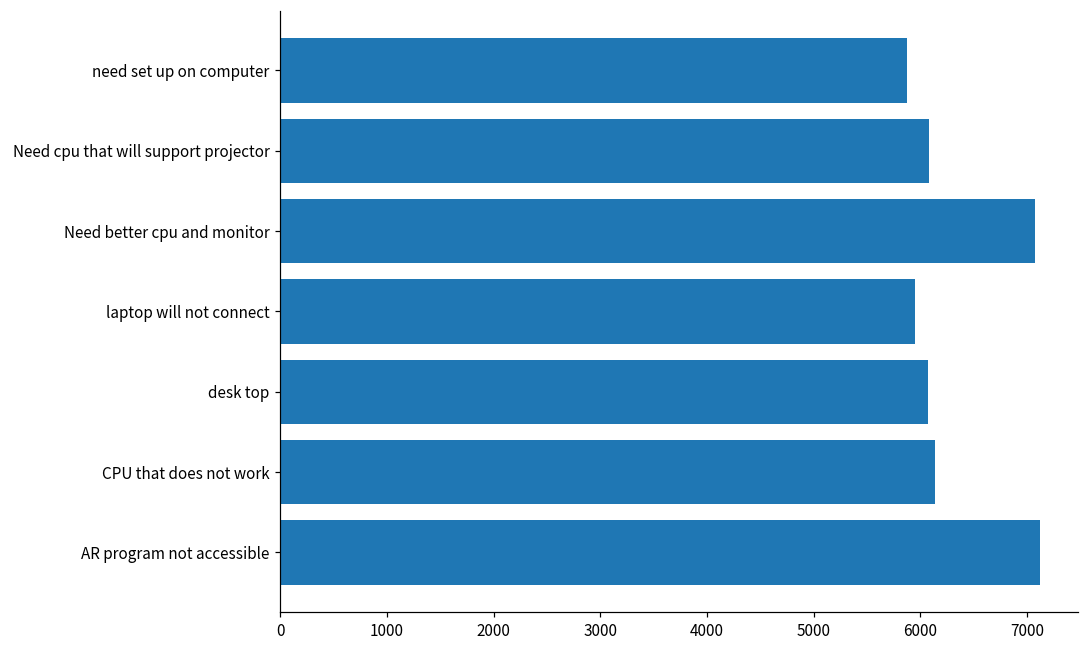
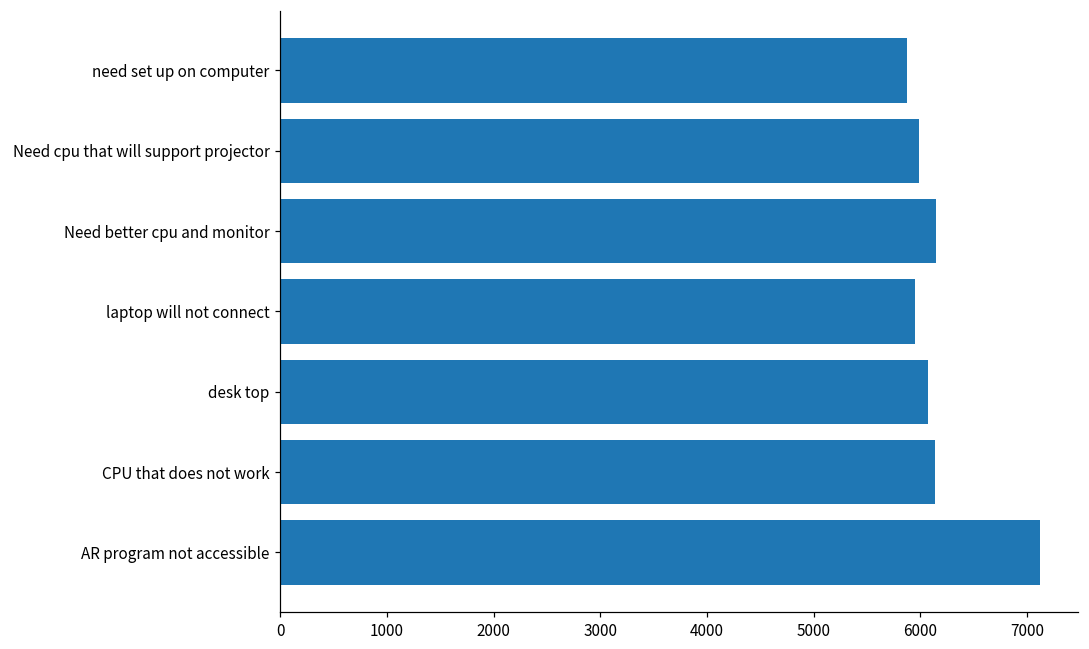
  {
    "need set up on computer": 5900,
-   "Need cpu that will support projector": 6100,
-   "Need better cpu and monitor": 7100,
+   "Need cpu that will support projector": 6000,
+   "Need better cpu and monitor": 6100,
    "laptop will not connect": 5900,
    "desk top": 6100,
    "CPU that does not work": 6100,
    "AR program not accessible": 7100
  }
